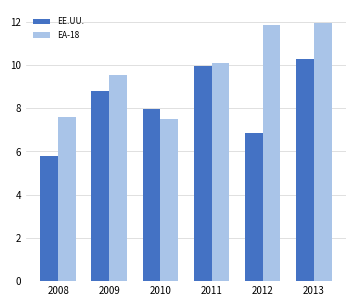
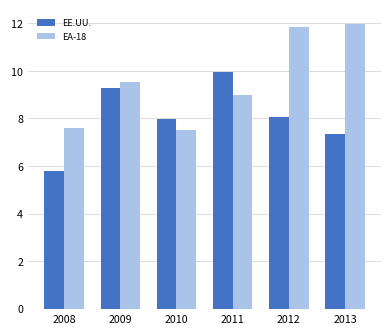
  {
    "EE.UU.": {
      "2008": 5.8,
-     "2009": 8.8,
+     "2009": 9.3,
      "2010": 8.0,
      "2011": 10.0,
-     "2012": 6.9,
-     "2013": 10.3
+     "2012": 8.1,
+     "2013": 7.4
    },
    "EA-18": {
      "2008": 7.6,
      "2009": 9.6,
      "2010": 7.5,
-     "2011": 10.1,
+     "2011": 9.0,
      "2012": 11.8,
      "2013": 12.0
    }
  }
